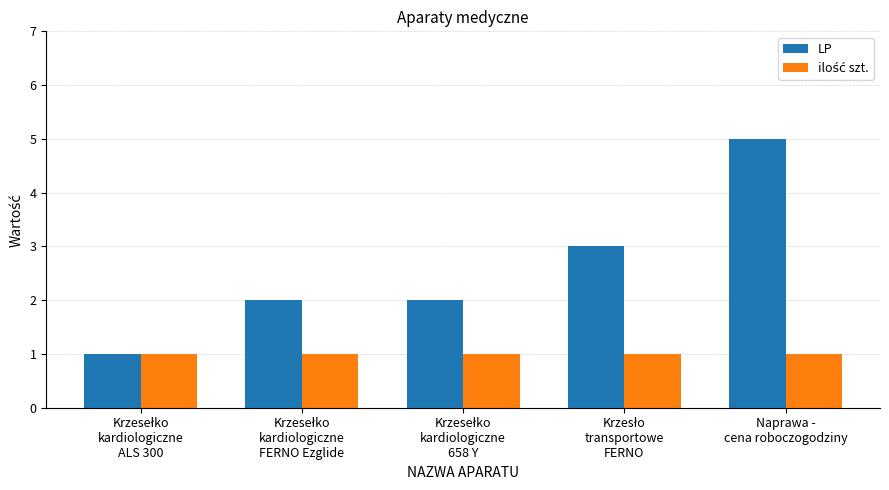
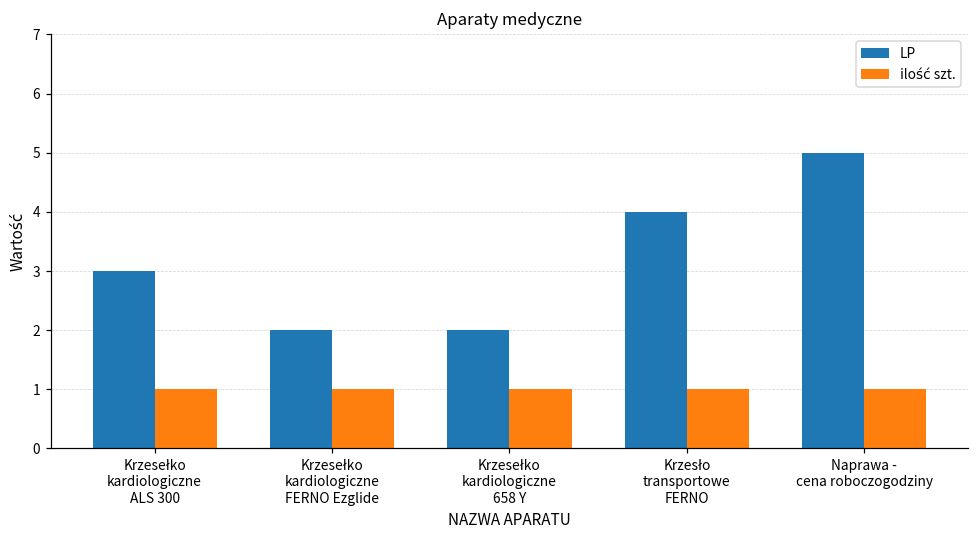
  {
    "LP": {
-     "Krzesełko kardiologiczne ALS 300": 1,
+     "Krzesełko kardiologiczne ALS 300": 3,
      "Krzesełko kardiologiczne FERNO Ezglide": 2,
      "Krzesełko kardiologiczne 658 Y": 2,
-     "Krzesło transportowe FERNO": 3,
+     "Krzesło transportowe FERNO": 4,
      "Naprawa - cena roboczogodziny": 5
    },
    "ilość szt.": {
      "Krzesełko kardiologiczne ALS 300": 1,
      "Krzesełko kardiologiczne FERNO Ezglide": 1,
      "Krzesełko kardiologiczne 658 Y": 1,
      "Krzesło transportowe FERNO": 1,
      "Naprawa - cena roboczogodziny": 1
    }
  }
